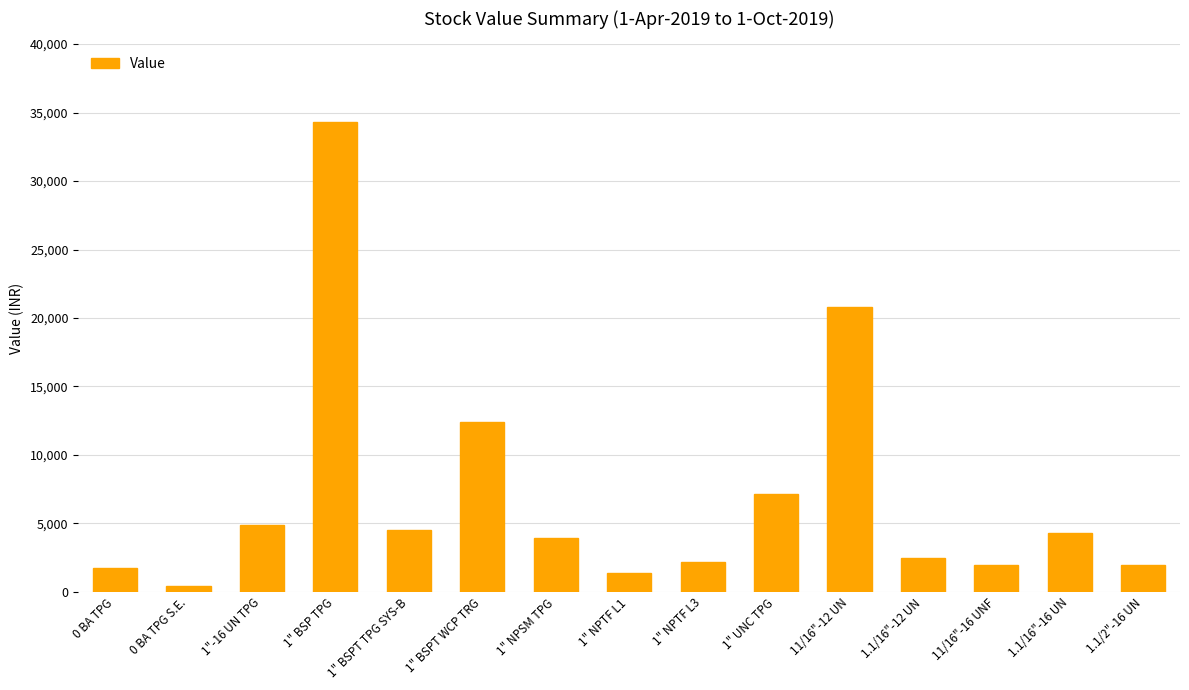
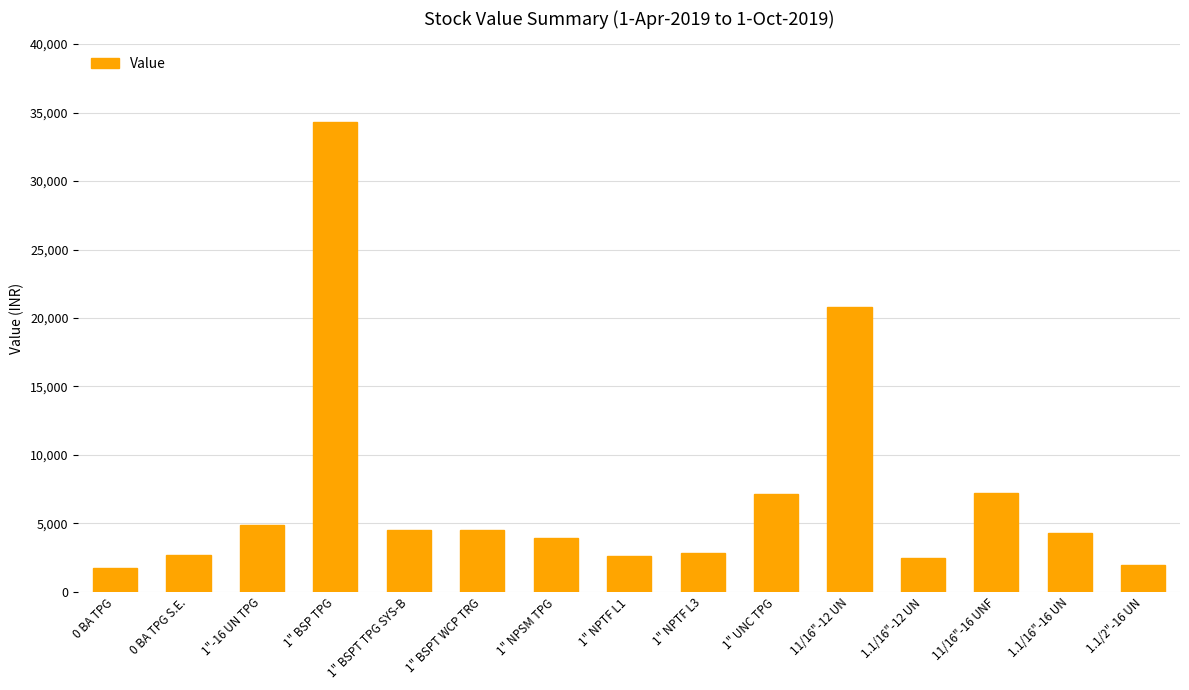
  {
    "0 BA TPG": "1,700",
-   "0 BA TPG S.E.": "500",
+   "0 BA TPG S.E.": "2,700",
    "1\"-16 UN TPG": "4,900",
    "1\" BSP TPG": "34,300",
    "1\" BSPT TPG SYS-B": "4,500",
-   "1\" BSPT WCP TRG": "12,400",
+   "1\" BSPT WCP TRG": "4,500",
    "1\" NPSM TPG": "3,900",
-   "1\" NPTF L1": "1,300",
-   "1\" NPTF L3": "2,100",
+   "1\" NPTF L1": "2,600",
+   "1\" NPTF L3": "2,900",
    "1\" UNC TPG": "7,100",
    "11/16\"-12 UN": "20,800",
    "1.1/16\"-12 UN": "2,500",
-   "11/16\"-16 UNF": "1,900",
+   "11/16\"-16 UNF": "7,200",
    "1.1/16\"-16 UN": "4,300",
    "1.1/2\"-16 UN": "1,900"
  }
